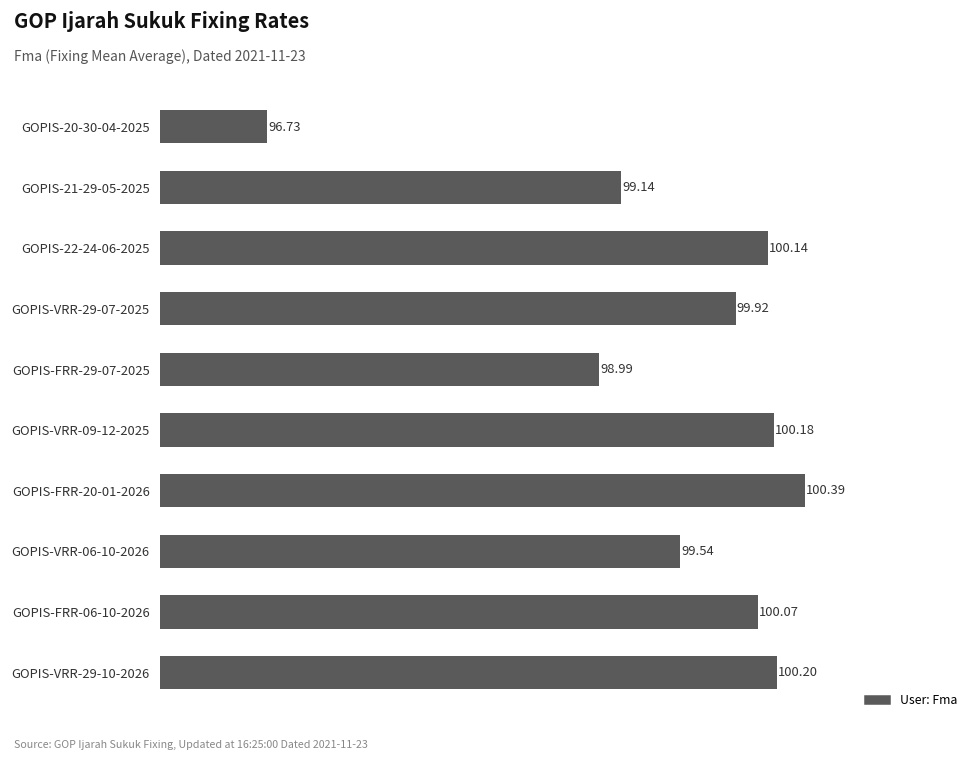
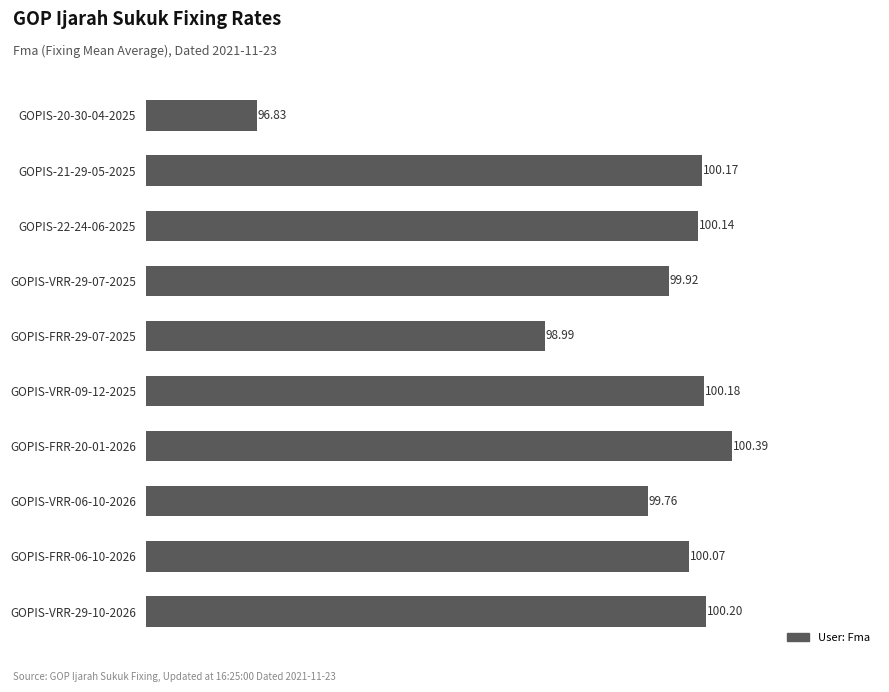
  {
-   "GOPIS-20-30-04-2025": 96.73,
-   "GOPIS-21-29-05-2025": 99.14,
+   "GOPIS-20-30-04-2025": 96.83,
+   "GOPIS-21-29-05-2025": 100.17,
    "GOPIS-22-24-06-2025": 100.14,
    "GOPIS-VRR-29-07-2025": 99.92,
    "GOPIS-FRR-29-07-2025": 98.99,
    "GOPIS-VRR-09-12-2025": 100.18,
    "GOPIS-FRR-20-01-2026": 100.39,
-   "GOPIS-VRR-06-10-2026": 99.54,
+   "GOPIS-VRR-06-10-2026": 99.76,
    "GOPIS-FRR-06-10-2026": 100.07,
    "GOPIS-VRR-29-10-2026": 100.20
  }
